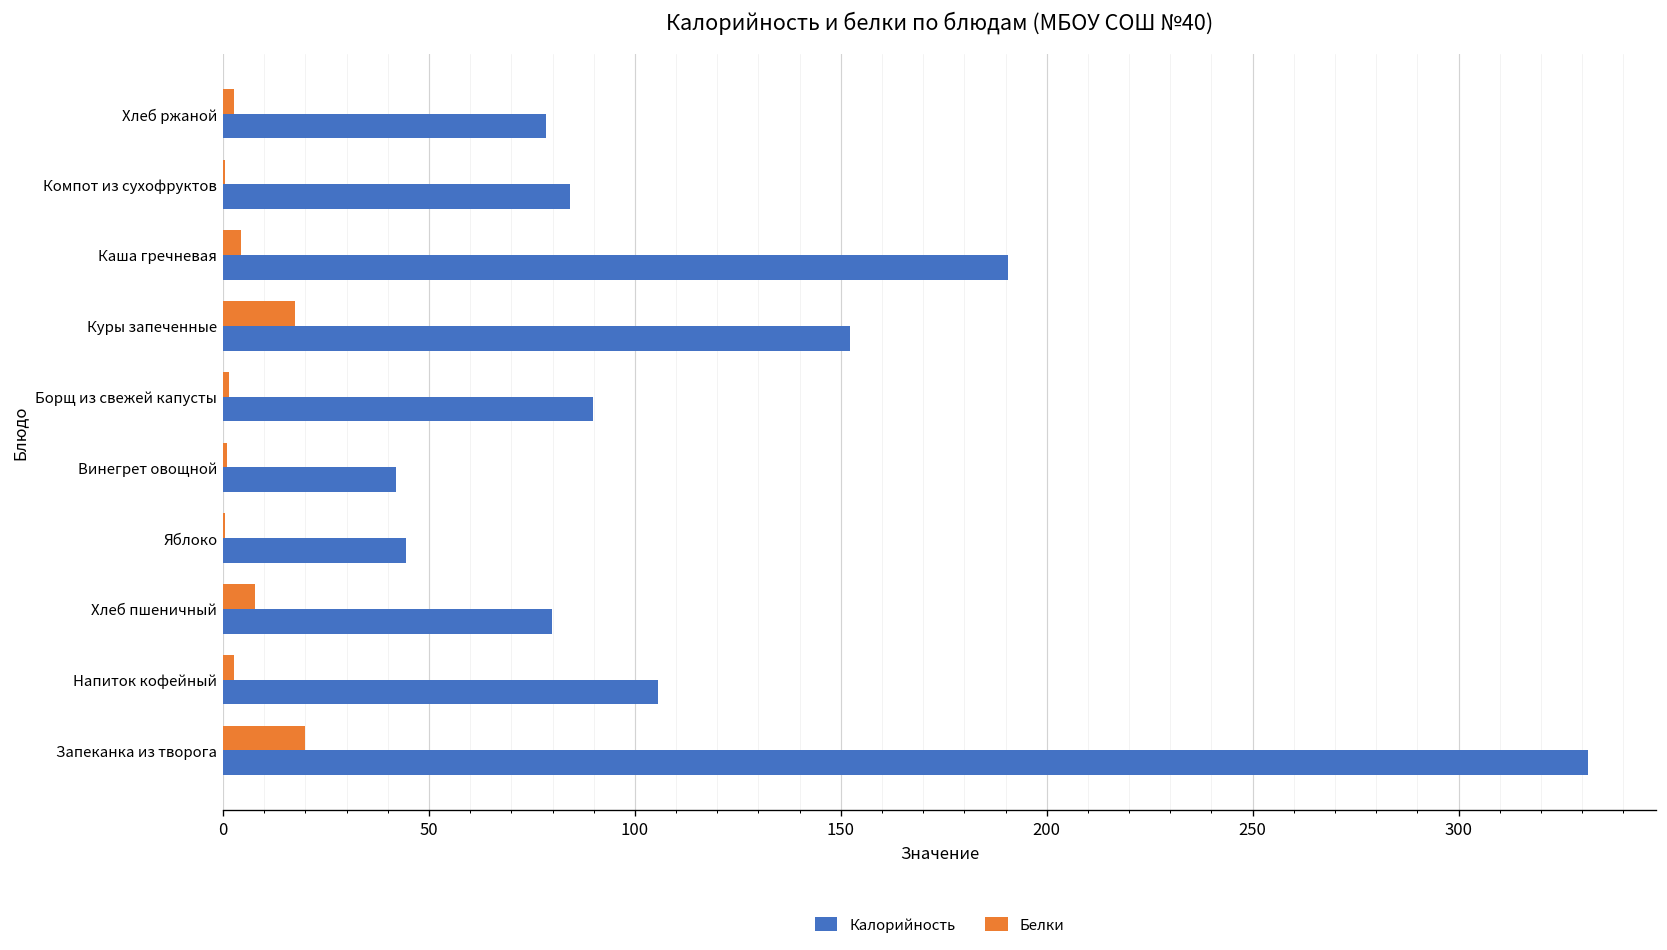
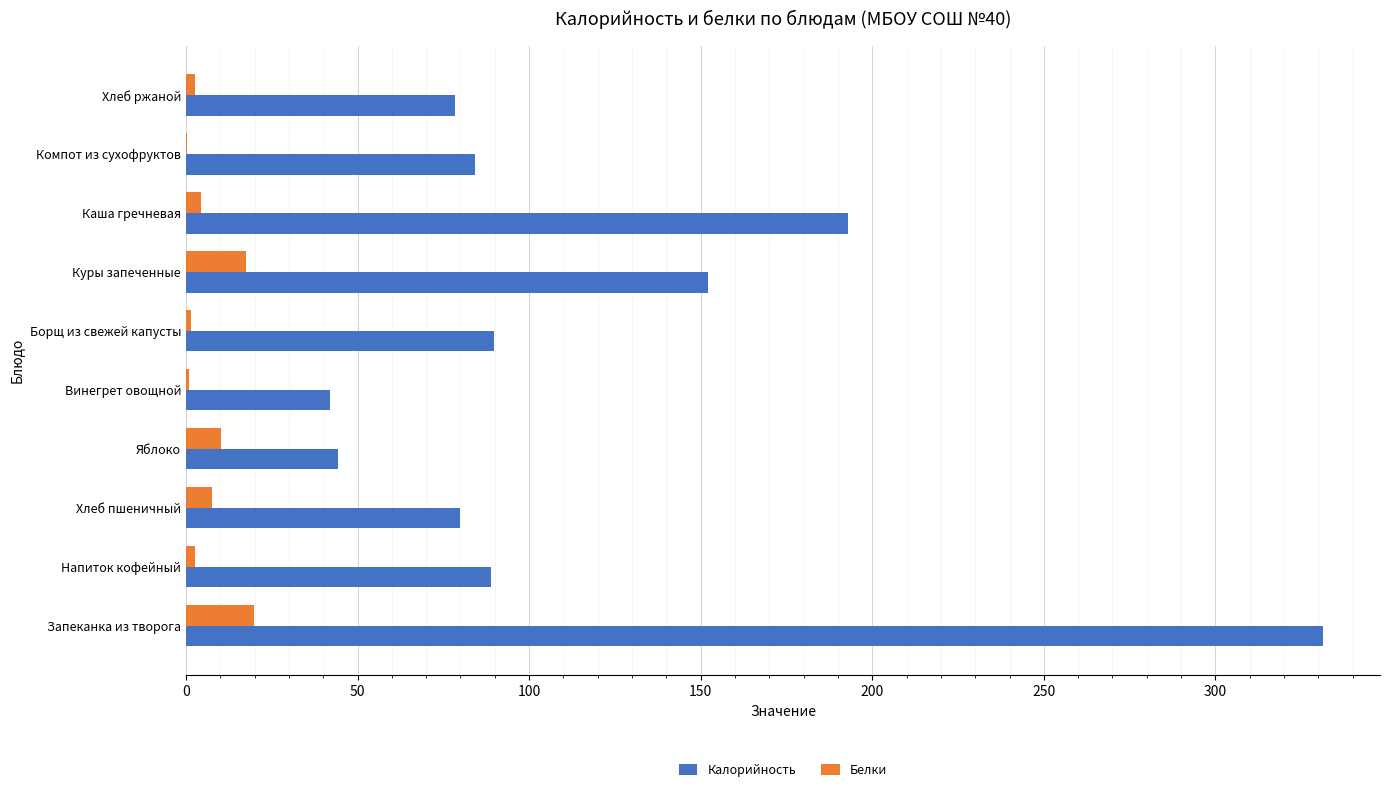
  {
    "Калорийность": {
      "Хлеб ржаной": 78,
      "Компот из сухофруктов": 84,
-     "Каша гречневая": 191,
+     "Каша гречневая": 193,
      "Куры запеченные": 152,
      "Борщ из свежей капусты": 90,
      "Винегрет овощной": 42,
      "Яблоко": 44,
      "Хлеб пшеничный": 80,
-     "Напиток кофейный": 106,
+     "Напиток кофейный": 89,
      "Запеканка из творога": 331
    },
    "Белки": {
      "Хлеб ржаной": 3,
      "Каша гречневая": 4,
      "Куры запеченные": 18,
      "Борщ из свежей капусты": 2,
      "Винегрет овощной": 1,
-     "Яблоко": 0,
+     "Яблоко": 10,
      "Хлеб пшеничный": 8,
      "Напиток кофейный": 3,
      "Запеканка из творога": 20
    }
  }
